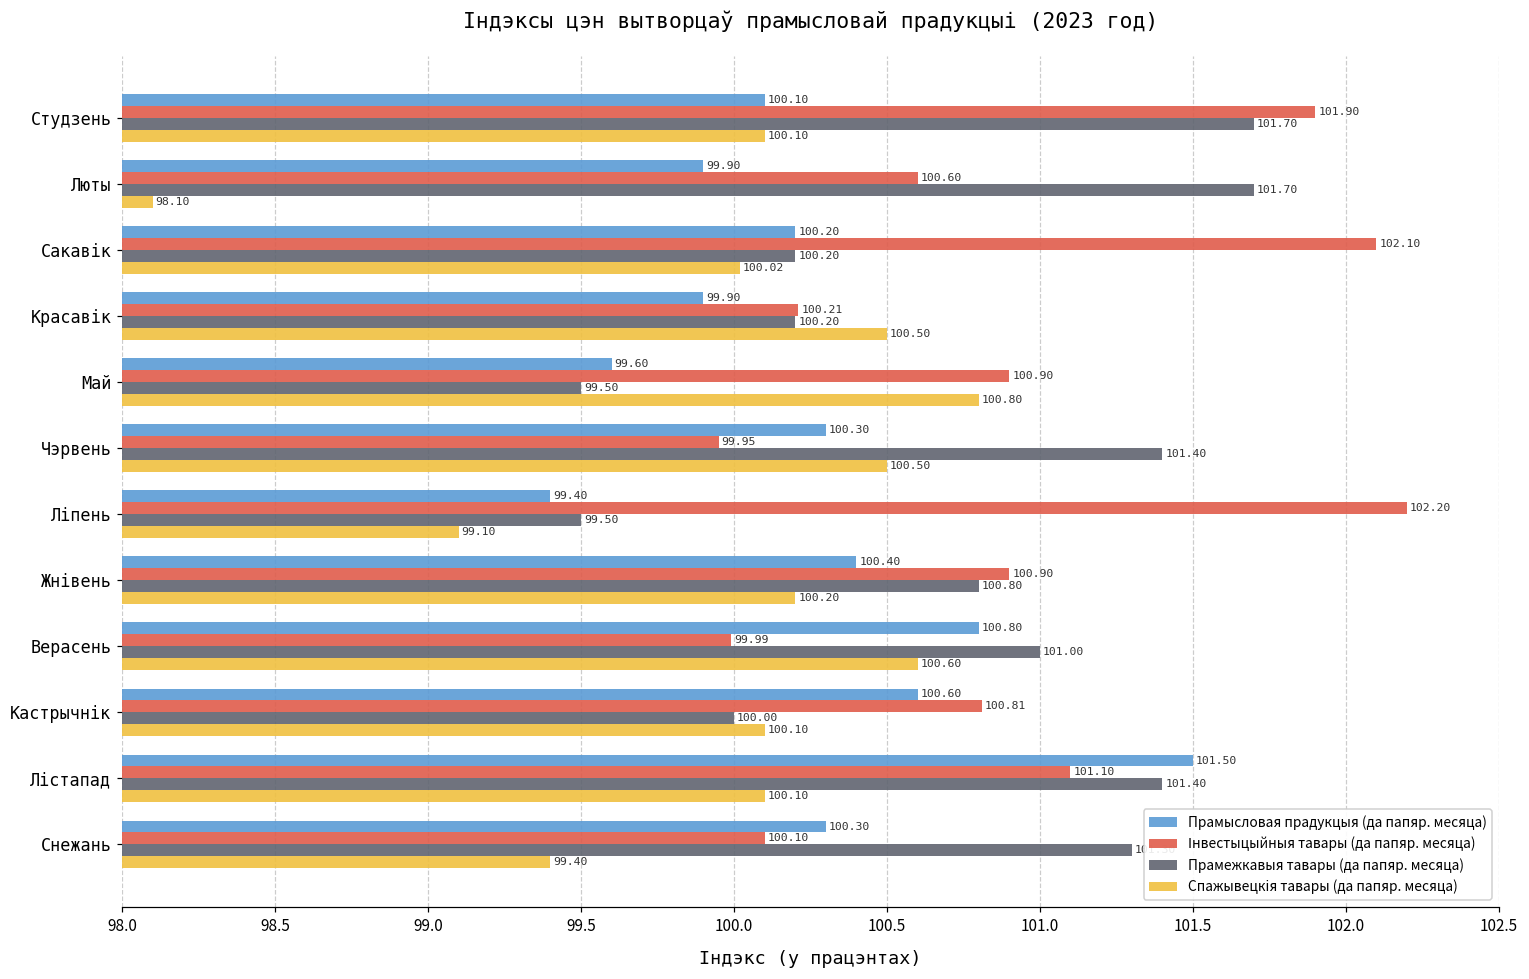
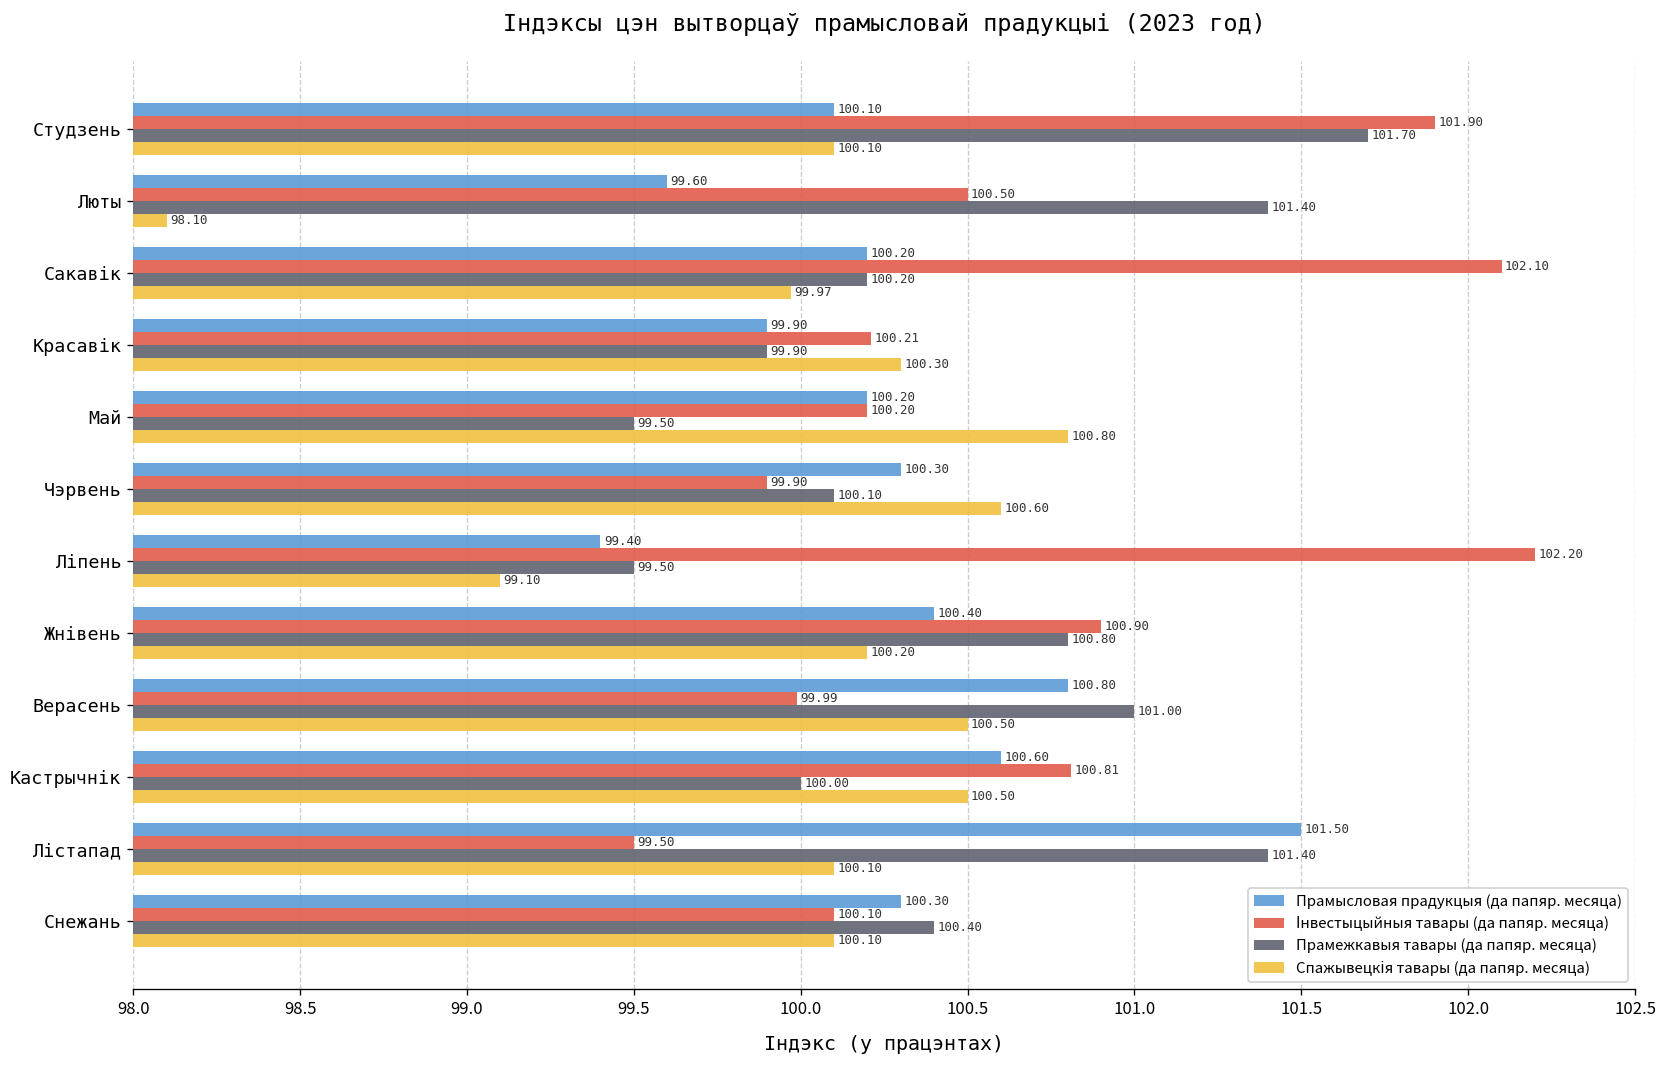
  {
    "Прамысловая прадукцыя (да папяр. месяца)": {
      "Студзень": 100.10,
-     "Люты": 99.90,
+     "Люты": 99.60,
      "Сакавік": 100.20,
      "Красавік": 99.90,
-     "Май": 99.60,
+     "Май": 100.20,
      "Чэрвень": 100.30,
      "Ліпень": 99.40,
      "Жнівень": 100.40,
      "Верасень": 100.80,
      "Кастрычнік": 100.60,
      "Лістапад": 101.50,
      "Снежань": 100.30
    },
    "Інвестыцыйныя тавары (да папяр. месяца)": {
      "Студзень": 101.90,
-     "Люты": 100.60,
+     "Люты": 100.50,
      "Сакавік": 102.10,
      "Красавік": 100.21,
-     "Май": 100.90,
-     "Чэрвень": 99.95,
+     "Май": 100.20,
+     "Чэрвень": 99.90,
      "Ліпень": 102.20,
      "Жнівень": 100.90,
      "Верасень": 99.99,
      "Кастрычнік": 100.81,
-     "Лістапад": 101.10,
+     "Лістапад": 99.50,
      "Снежань": 100.10
    },
    "Прамежкавыя тавары (да папяр. месяца)": {
      "Студзень": 101.70,
-     "Люты": 101.70,
+     "Люты": 101.40,
      "Сакавік": 100.20,
-     "Красавік": 100.20,
+     "Красавік": 99.90,
      "Май": 99.50,
-     "Чэрвень": 101.40,
+     "Чэрвень": 100.10,
      "Ліпень": 99.50,
      "Жнівень": 100.80,
      "Верасень": 101.00,
      "Кастрычнік": 100.00,
      "Лістапад": 101.40,
-     "Снежань": 101.3
+     "Снежань": 100.4
    },
    "Спажывецкія тавары (да папяр. месяца)": {
      "Студзень": 100.10,
      "Люты": 98.10,
-     "Сакавік": 100.02,
-     "Красавік": 100.50,
+     "Сакавік": 99.97,
+     "Красавік": 100.30,
      "Май": 100.80,
-     "Чэрвень": 100.50,
+     "Чэрвень": 100.60,
      "Ліпень": 99.10,
      "Жнівень": 100.20,
-     "Верасень": 100.60,
-     "Кастрычнік": 100.10,
+     "Верасень": 100.50,
+     "Кастрычнік": 100.50,
      "Лістапад": 100.10,
-     "Снежань": 99.40
+     "Снежань": 100.10
    }
  }
